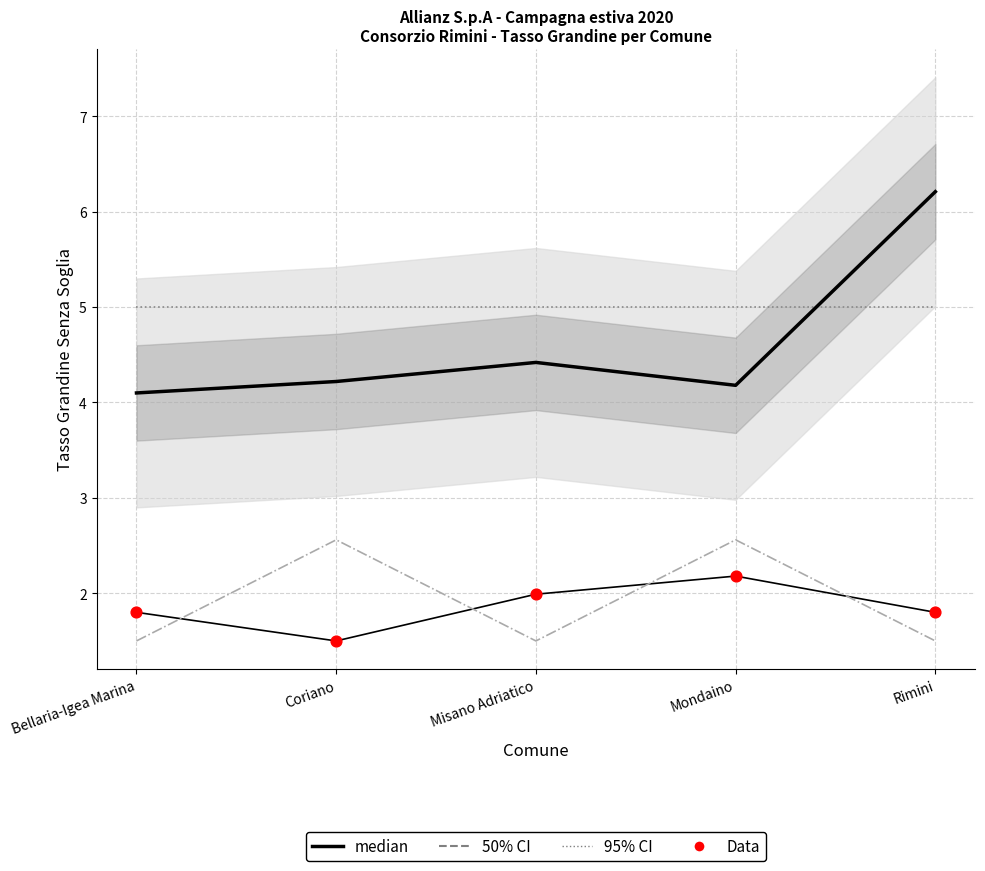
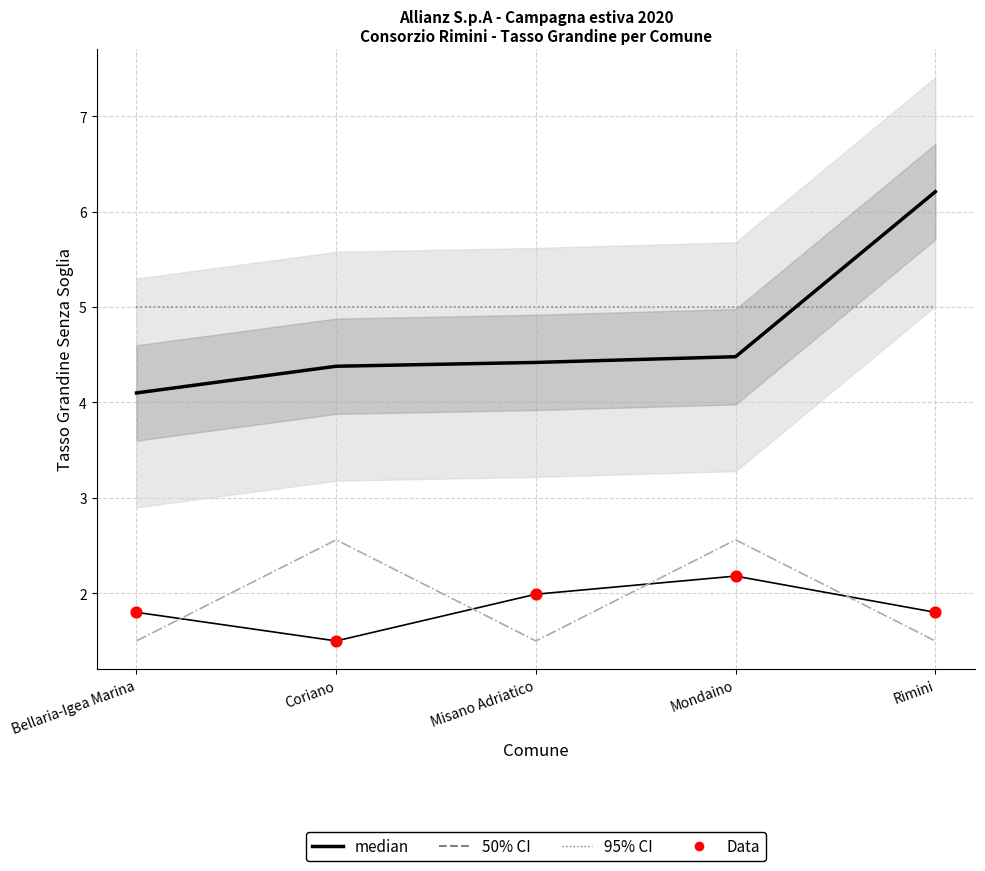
  {
    "median": {
      "Bellaria-Igea Marina": 4.1,
-     "Coriano": 4.2,
+     "Coriano": 4.4,
      "Misano Adriatico": 4.4,
-     "Mondaino": 4.2,
+     "Mondaino": 4.5,
      "Rimini": 6.2
    }
  }
